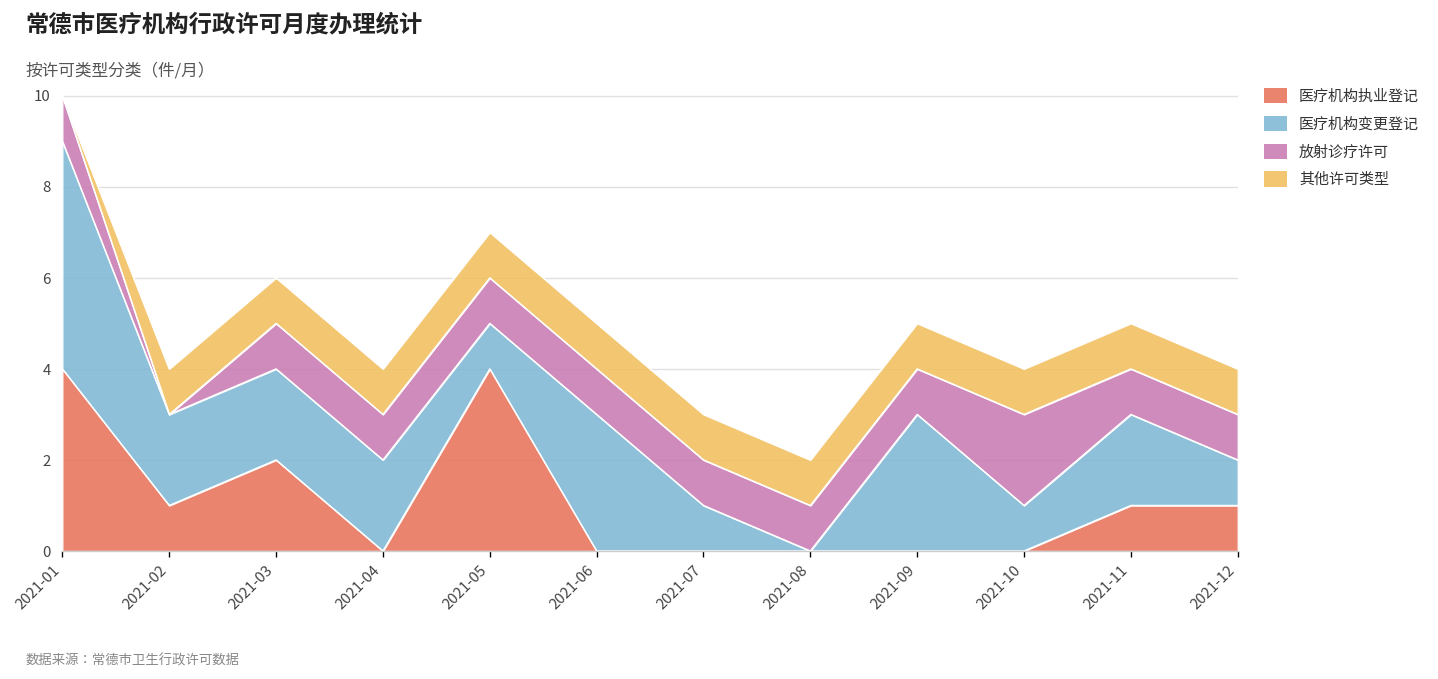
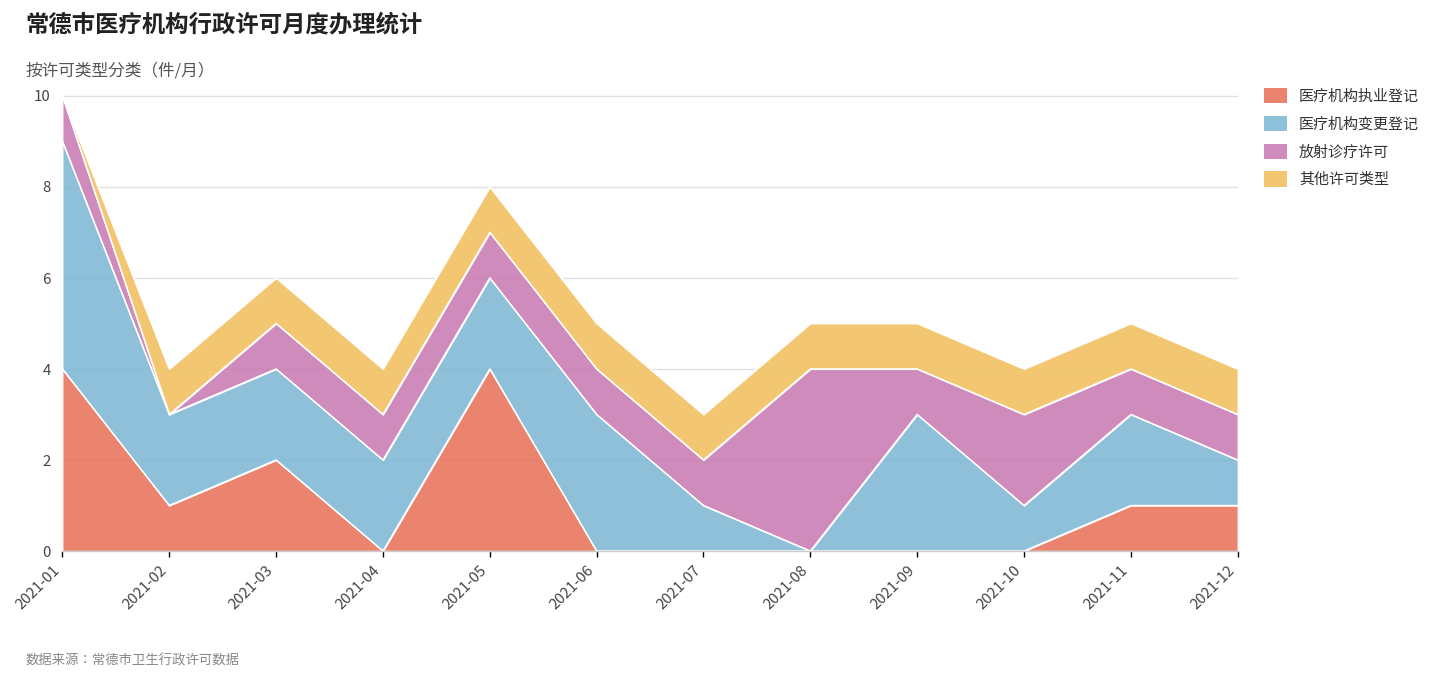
  {
    "医疗机构执业登记": {
      "2021-01": 4,
      "2021-02": 1,
      "2021-03": 2,
      "2021-04": 0,
      "2021-05": 4,
      "2021-06": 0,
      "2021-07": 0,
      "2021-09": 0,
      "2021-10": 0,
      "2021-11": 1,
      "2021-12": 1
    },
    "医疗机构变更登记": {
      "2021-01": 5,
      "2021-03": 2,
      "2021-04": 2,
-     "2021-05": 1,
+     "2021-05": 2,
      "2021-06": 3,
      "2021-07": 1,
      "2021-09": 3,
      "2021-10": 1,
      "2021-11": 2,
      "2021-12": 1
    },
    "放射诊疗许可": {
      "2021-03": 1,
      "2021-04": 1,
      "2021-05": 1,
      "2021-06": 1,
      "2021-07": 1,
-     "2021-08": 1,
+     "2021-08": 4,
      "2021-09": 1,
      "2021-10": 2,
      "2021-11": 1,
      "2021-12": 1
    },
    "其他许可类型": {
      "2021-02": 1,
      "2021-03": 1,
      "2021-04": 1,
      "2021-05": 1,
      "2021-06": 1,
      "2021-07": 1,
      "2021-08": 1,
      "2021-09": 1,
      "2021-10": 1,
      "2021-11": 1,
      "2021-12": 1
    }
  }
